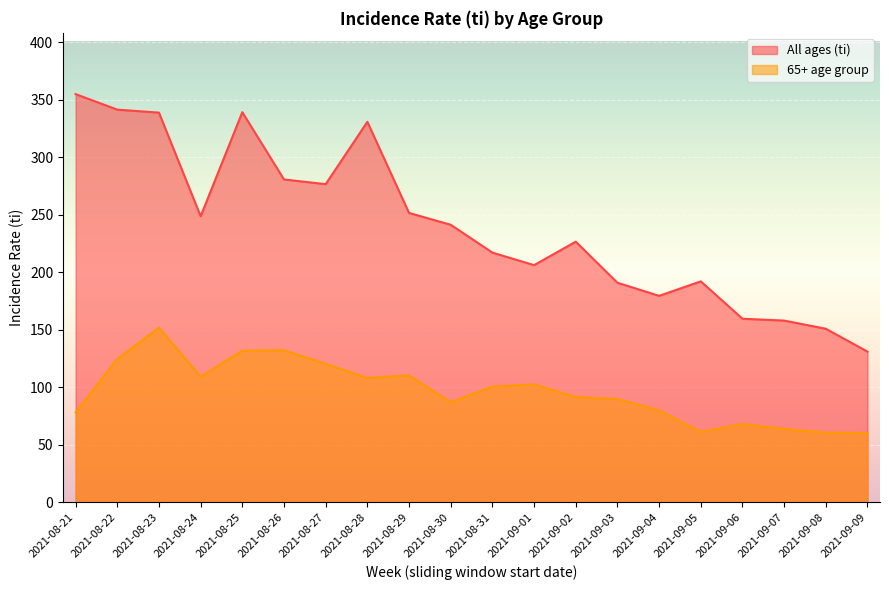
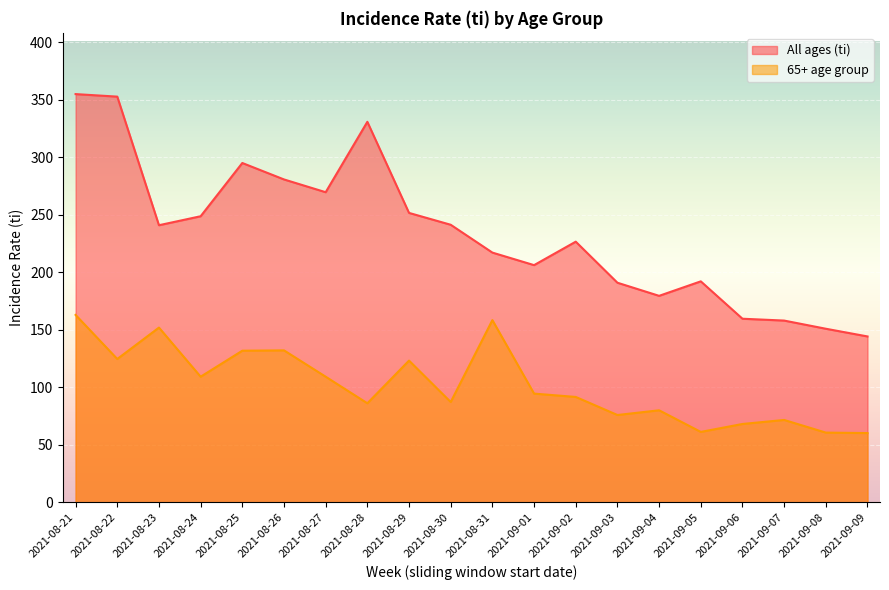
  {
    "All ages (ti)": {
      "2021-08-21": 355,
-     "2021-08-22": 342,
-     "2021-08-23": 339,
+     "2021-08-22": 353,
+     "2021-08-23": 241,
      "2021-08-24": 249,
-     "2021-08-25": 339,
+     "2021-08-25": 295,
      "2021-08-26": 281,
-     "2021-08-27": 277,
+     "2021-08-27": 270,
      "2021-08-28": 331,
      "2021-08-29": 252,
      "2021-08-30": 241,
      "2021-08-31": 217,
      "2021-09-01": 206,
      "2021-09-02": 227,
      "2021-09-03": 191,
      "2021-09-04": 180,
      "2021-09-05": 192,
      "2021-09-06": 160,
      "2021-09-07": 158,
      "2021-09-08": 151,
-     "2021-09-09": 131
+     "2021-09-09": 144
    },
    "65+ age group": {
-     "2021-08-21": 78,
+     "2021-08-21": 163,
      "2021-08-22": 125,
      "2021-08-23": 152,
      "2021-08-24": 109,
      "2021-08-25": 132,
      "2021-08-26": 132,
-     "2021-08-27": 121,
-     "2021-08-28": 108,
-     "2021-08-29": 110,
+     "2021-08-27": 109,
+     "2021-08-28": 86,
+     "2021-08-29": 123,
      "2021-08-30": 87,
-     "2021-08-31": 101,
-     "2021-09-01": 103,
+     "2021-08-31": 159,
+     "2021-09-01": 95,
      "2021-09-02": 92,
-     "2021-09-03": 90,
+     "2021-09-03": 76,
      "2021-09-04": 80,
      "2021-09-05": 61,
      "2021-09-06": 68,
-     "2021-09-07": 64,
+     "2021-09-07": 72,
      "2021-09-08": 61,
      "2021-09-09": 60
    }
  }
